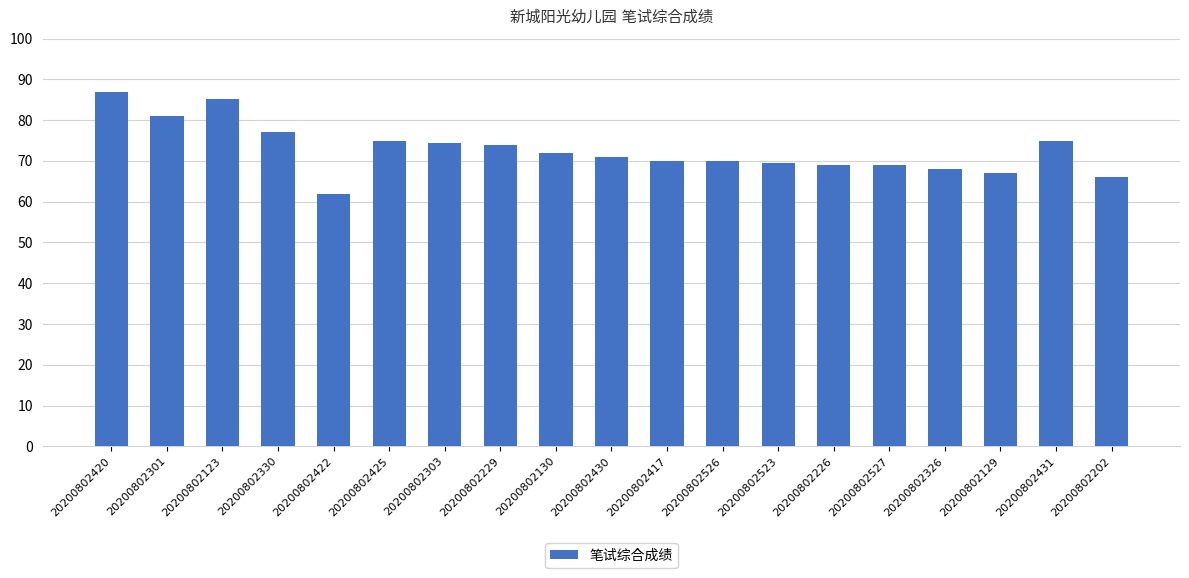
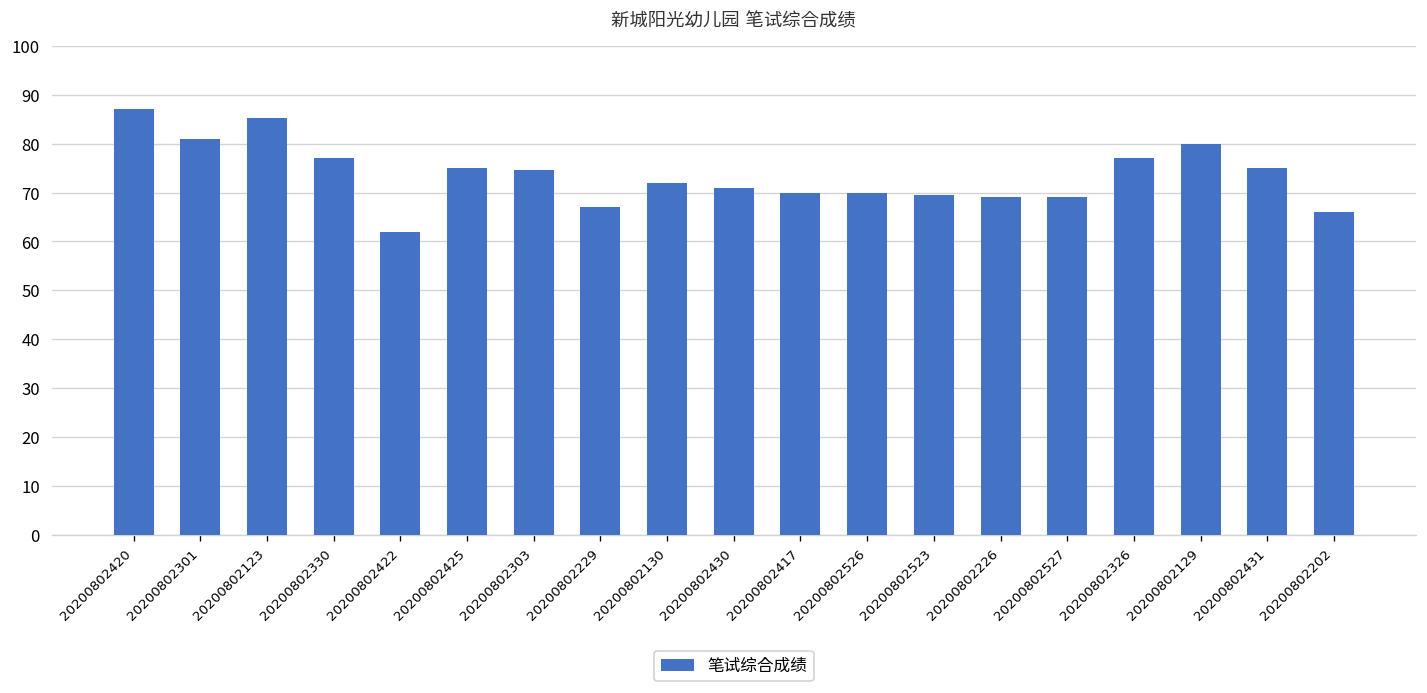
  {
    "20200802420": 87,
    "20200802301": 81,
    "20200802123": 85,
    "20200802330": 77,
    "20200802422": 62,
    "20200802425": 75,
    "20200802303": 75,
-   "20200802229": 74,
+   "20200802229": 67,
    "20200802130": 72,
    "20200802430": 71,
    "20200802417": 70,
    "20200802526": 70,
    "20200802523": 70,
    "20200802226": 69,
    "20200802527": 69,
-   "20200802326": 68,
-   "20200802129": 67,
+   "20200802326": 77,
+   "20200802129": 80,
    "20200802431": 75,
    "20200802202": 66
  }
